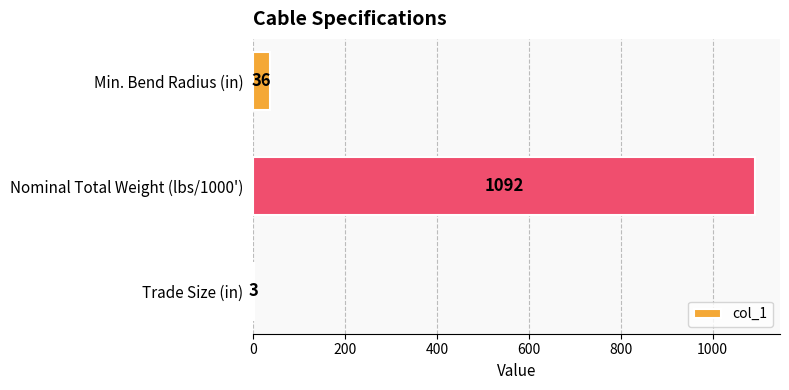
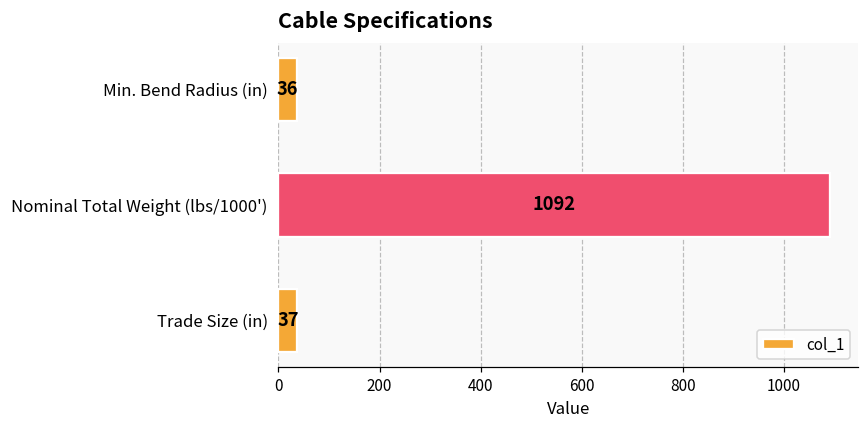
  {
    "Min. Bend Radius (in)": 36,
    "Nominal Total Weight (lbs/1000')": 1092,
-   "Trade Size (in)": 3
+   "Trade Size (in)": 37
  }
